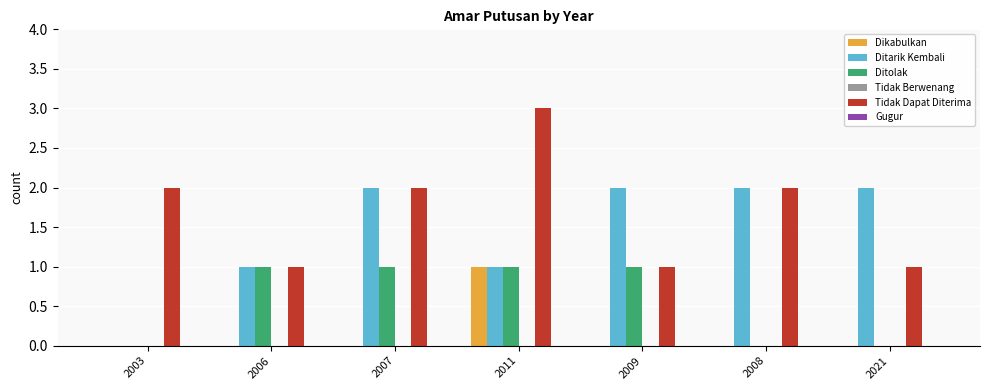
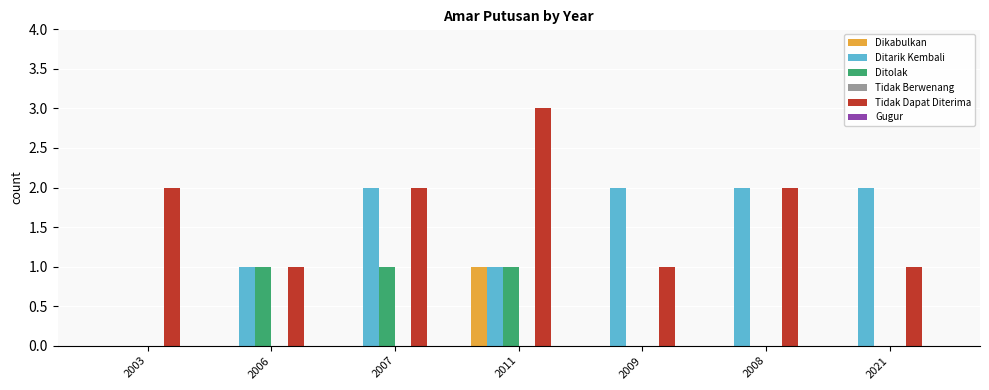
  {
    "Dikabulkan": {
      "2003": 0,
      "2006": 0,
      "2007": 0,
      "2011": 1,
      "2009": 0,
      "2008": 0,
      "2021": 0
    },
    "Ditarik Kembali": {
      "2003": 0,
      "2006": 1,
      "2007": 2,
      "2011": 1,
      "2009": 2,
      "2008": 2,
      "2021": 2
    },
    "Ditolak": {
      "2003": 0,
      "2006": 1,
      "2007": 1,
      "2011": 1,
-     "2009": 1,
+     "2009": 0,
      "2008": 0,
      "2021": 0
    },
    "Tidak Berwenang": {
      "2003": 0,
      "2006": 0,
      "2007": 0,
      "2011": 0,
      "2009": 0,
      "2008": 0,
      "2021": 0
    },
    "Tidak Dapat Diterima": {
      "2003": 2,
      "2006": 1,
      "2007": 2,
      "2011": 3,
      "2009": 1,
      "2008": 2,
      "2021": 1
    },
    "Gugur": {
      "2003": 0,
      "2006": 0,
      "2007": 0,
      "2011": 0,
      "2009": 0,
      "2008": 0,
      "2021": 0
    }
  }
